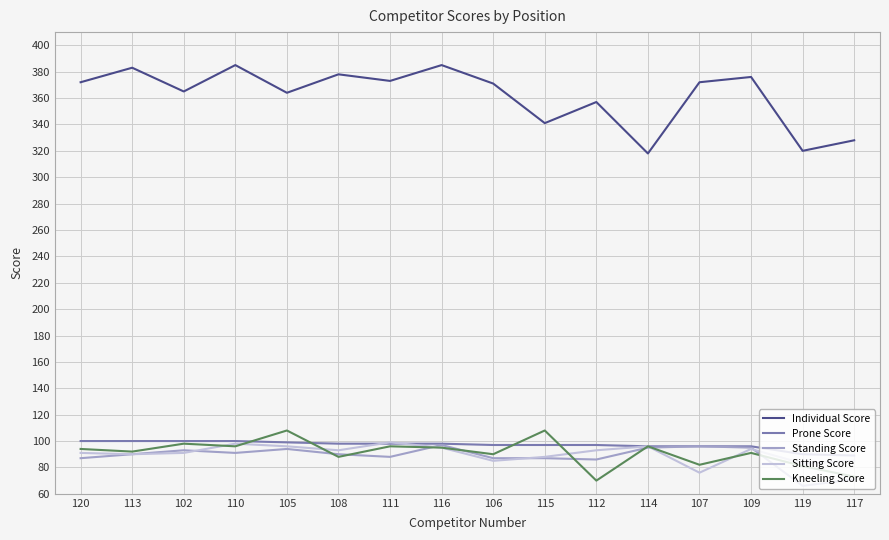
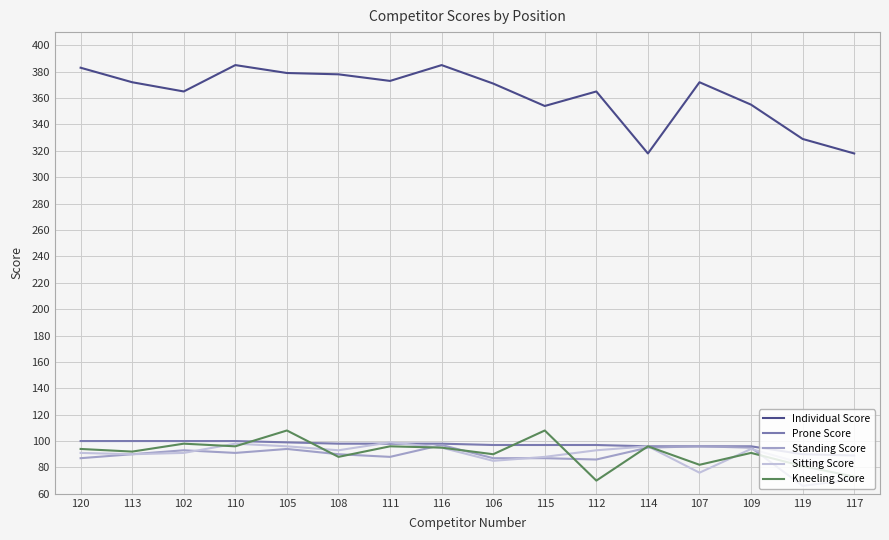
  {
    "Individual Score": {
-     "120": 372,
-     "113": 383,
+     "120": 383,
+     "113": 372,
      "102": 365,
      "110": 385,
-     "105": 364,
+     "105": 379,
      "108": 378,
      "111": 373,
      "116": 385,
      "106": 371,
-     "115": 341,
-     "112": 357,
+     "115": 354,
+     "112": 365,
      "114": 318,
      "107": 372,
-     "109": 376,
-     "119": 320,
-     "117": 328
+     "109": 355,
+     "119": 329,
+     "117": 318
    },
    "Kneeling Score": {
      "120": 94,
      "113": 92,
      "102": 98,
      "110": 96,
      "105": 108,
      "108": 88,
      "111": 96,
      "106": 90,
      "115": 108,
      "112": 70,
      "107": 82,
      "109": 91
    }
  }
